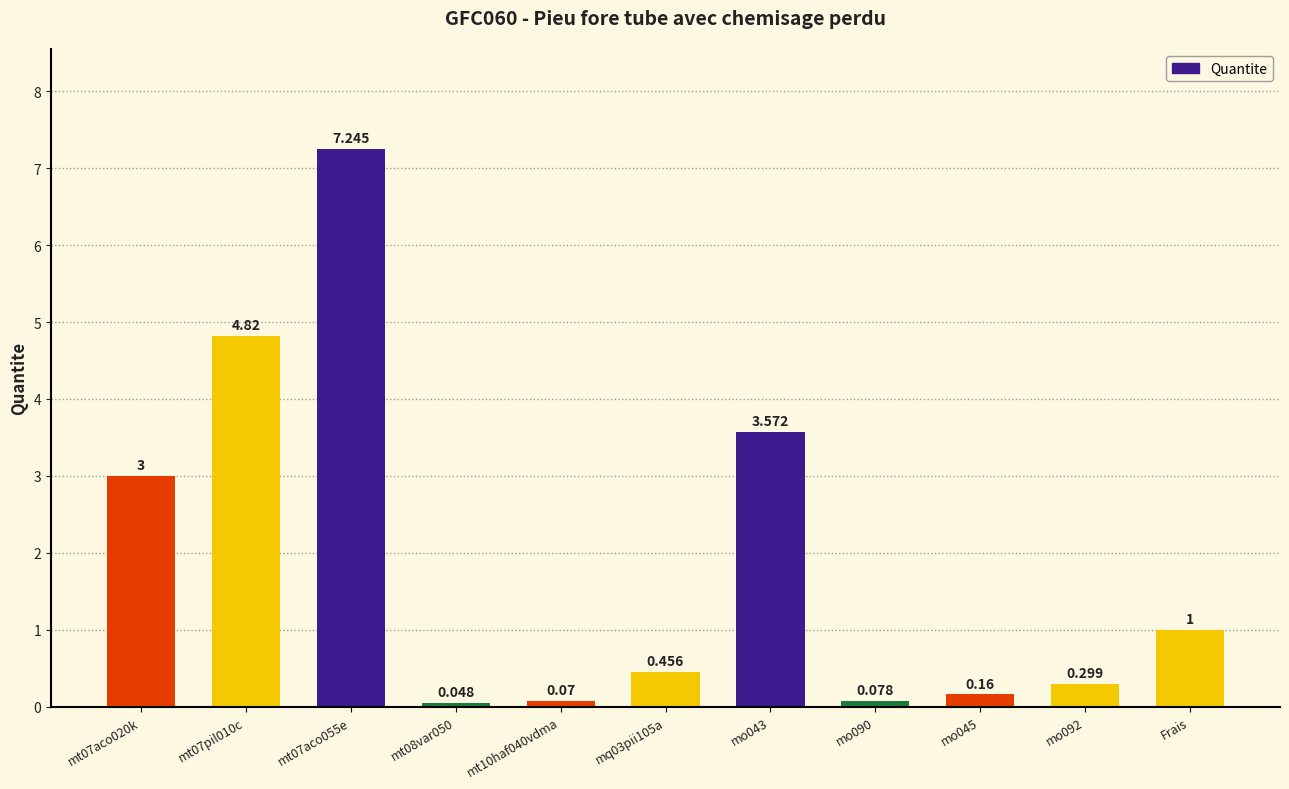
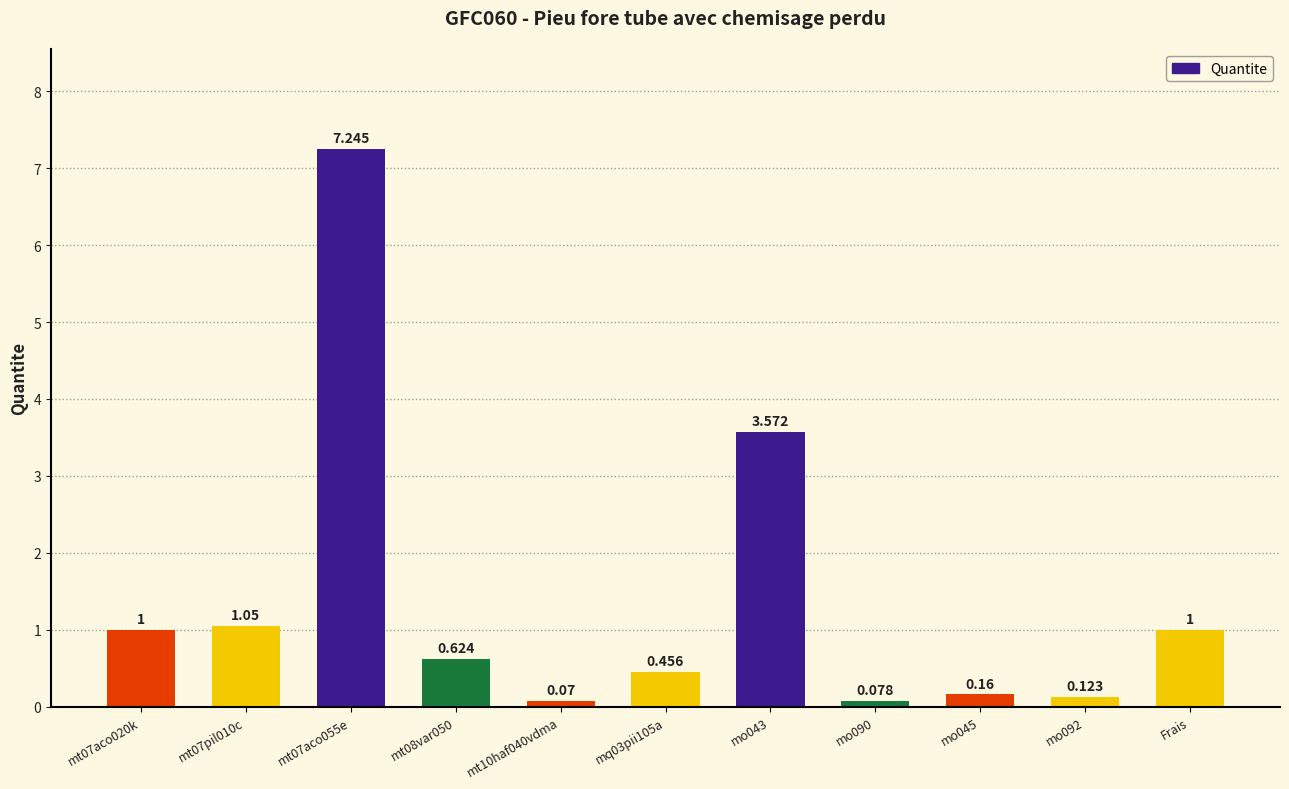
  {
-   "mt07aco020k": 3,
-   "mt07pil010c": 4.82,
+   "mt07aco020k": 1,
+   "mt07pil010c": 1.05,
    "mt07aco055e": 7.245,
-   "mt08var050": 0.048,
+   "mt08var050": 0.624,
    "mt10haf040vdma": 0.07,
    "mq03pii105a": 0.456,
    "mo043": 3.572,
    "mo090": 0.078,
    "mo045": 0.16,
-   "mo092": 0.299,
+   "mo092": 0.123,
    "Frais": 1
  }
